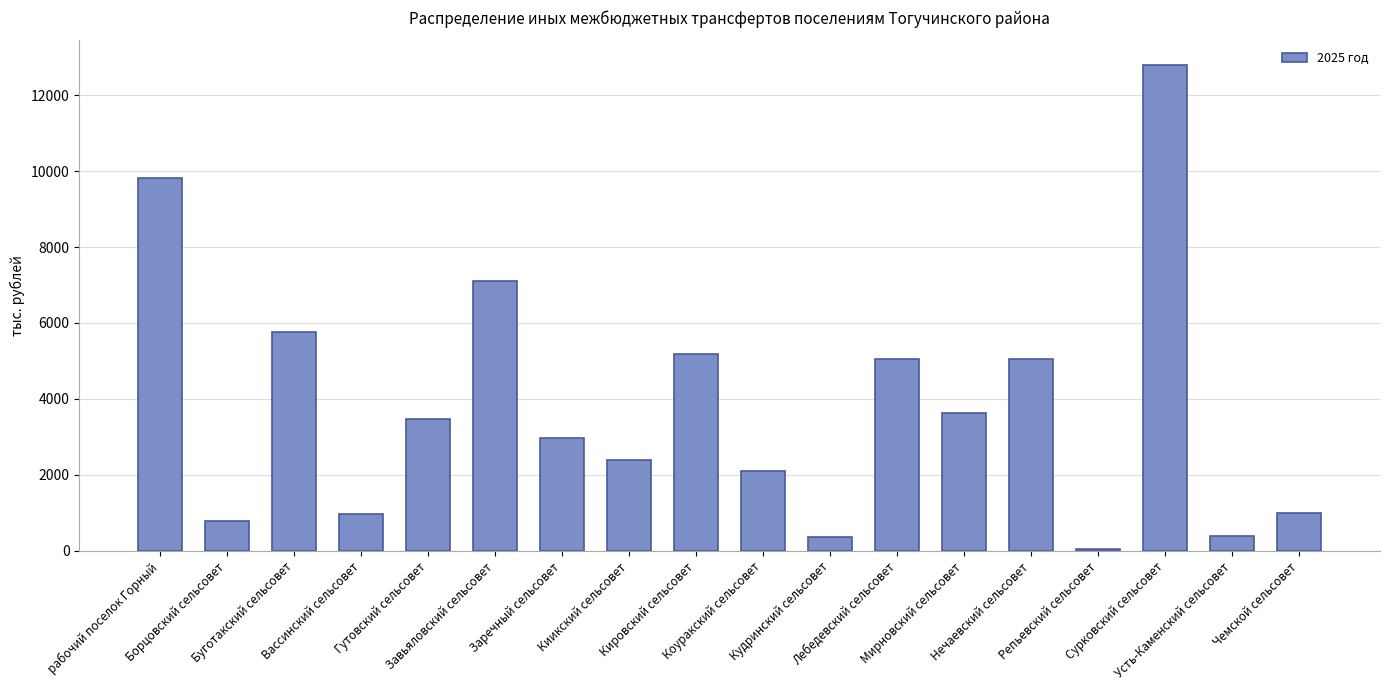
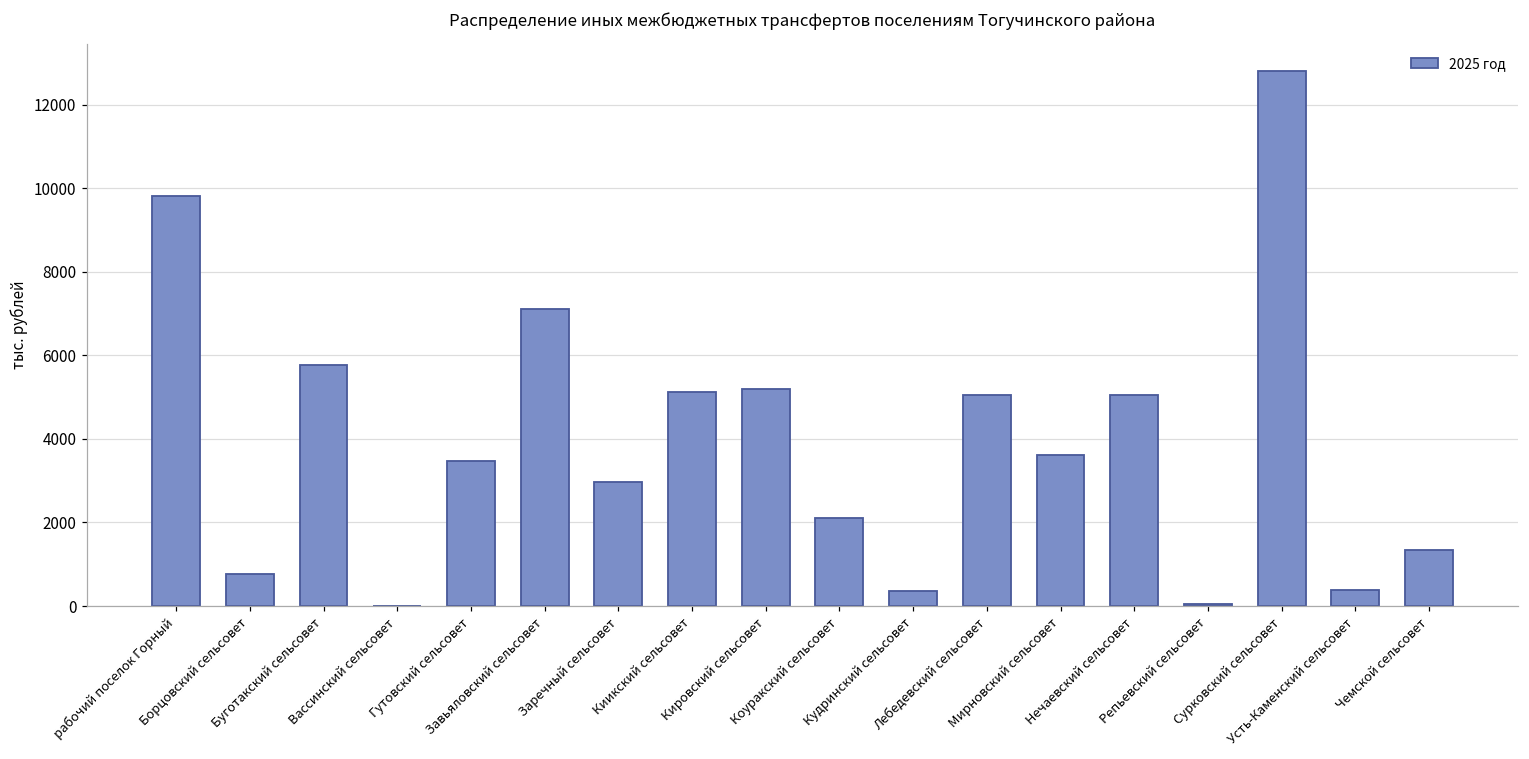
  {
    "рабочий поселок Горный": 9800,
    "Борцовский сельсовет": 800,
    "Буготакский сельсовет": 5800,
-   "Вассинский сельсовет": 1000,
+   "Вассинский сельсовет": 0,
    "Гутовский сельсовет": 3500,
    "Завьяловский сельсовет": 7100,
    "Заречный сельсовет": 3000,
-   "Киикский сельсовет": 2400,
+   "Киикский сельсовет": 5100,
    "Кировский сельсовет": 5200,
    "Коуракский сельсовет": 2100,
    "Кудринский сельсовет": 400,
    "Лебедевский сельсовет": 5100,
    "Мирновский сельсовет": 3600,
    "Нечаевский сельсовет": 5000,
    "Сурковский сельсовет": 12800,
    "Усть-Каменский сельсовет": 400,
-   "Чемской сельсовет": 1000
+   "Чемской сельсовет": 1400
  }
